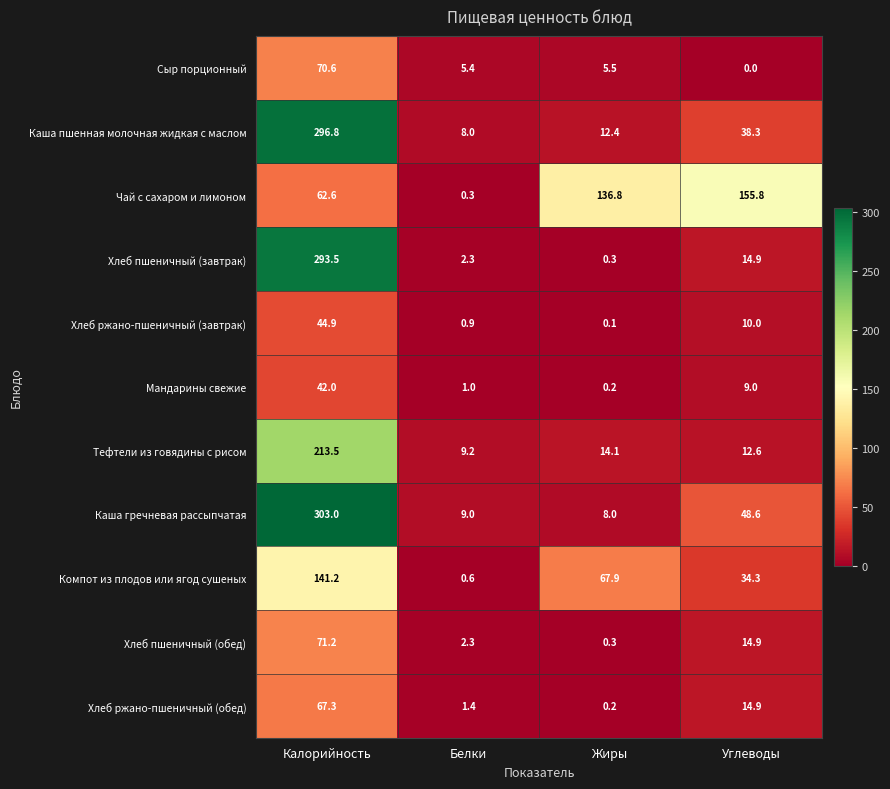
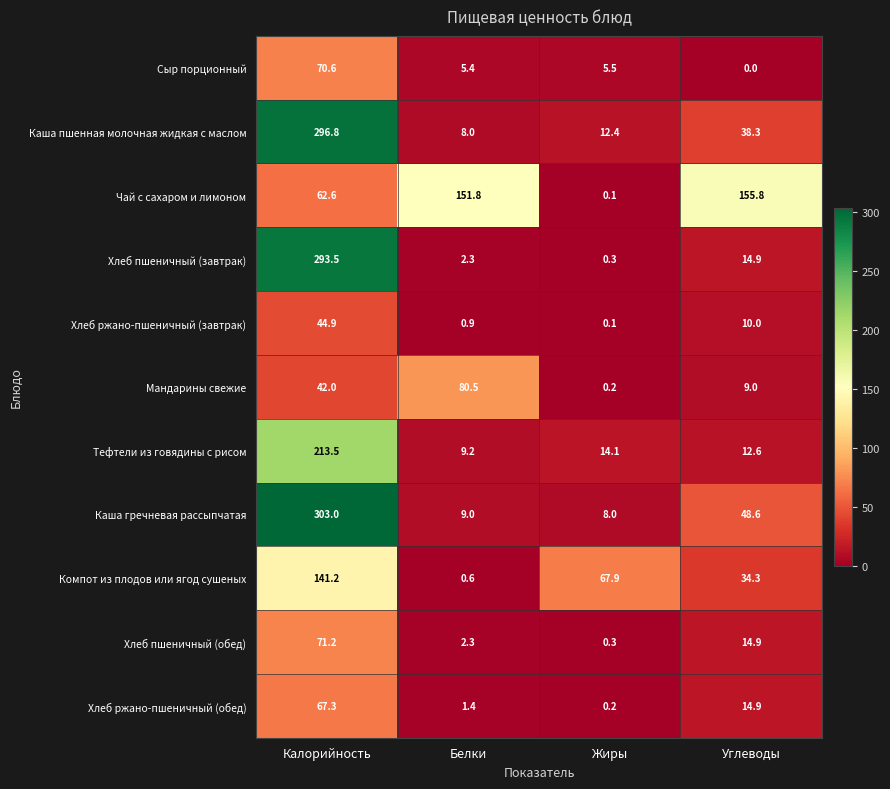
  {
    "Сыр порционный": {
      "Калорийность": 70.6,
      "Белки": 5.4,
      "Жиры": 5.5,
      "Углеводы": 0.0
    },
    "Каша пшенная молочная жидкая с маслом": {
      "Калорийность": 296.8,
      "Белки": 8.0,
      "Жиры": 12.4,
      "Углеводы": 38.3
    },
    "Чай с сахаром и лимоном": {
      "Калорийность": 62.6,
-     "Белки": 0.3,
-     "Жиры": 136.8,
+     "Белки": 151.8,
+     "Жиры": 0.1,
      "Углеводы": 155.8
    },
    "Хлеб пшеничный (завтрак)": {
      "Калорийность": 293.5,
      "Белки": 2.3,
      "Жиры": 0.3,
      "Углеводы": 14.9
    },
    "Хлеб ржано-пшеничный (завтрак)": {
      "Калорийность": 44.9,
      "Белки": 0.9,
      "Жиры": 0.1,
      "Углеводы": 10.0
    },
    "Мандарины свежие": {
      "Калорийность": 42.0,
-     "Белки": 1.0,
+     "Белки": 80.5,
      "Жиры": 0.2,
      "Углеводы": 9.0
    },
    "Тефтели из говядины с рисом": {
      "Калорийность": 213.5,
      "Белки": 9.2,
      "Жиры": 14.1,
      "Углеводы": 12.6
    },
    "Каша гречневая рассыпчатая": {
      "Калорийность": 303.0,
      "Белки": 9.0,
      "Жиры": 8.0,
      "Углеводы": 48.6
    },
    "Компот из плодов или ягод сушеных": {
      "Калорийность": 141.2,
      "Белки": 0.6,
      "Жиры": 67.9,
      "Углеводы": 34.3
    },
    "Хлеб пшеничный (обед)": {
      "Калорийность": 71.2,
      "Белки": 2.3,
      "Жиры": 0.3,
      "Углеводы": 14.9
    },
    "Хлеб ржано-пшеничный (обед)": {
      "Калорийность": 67.3,
      "Белки": 1.4,
      "Жиры": 0.2,
      "Углеводы": 14.9
    }
  }
